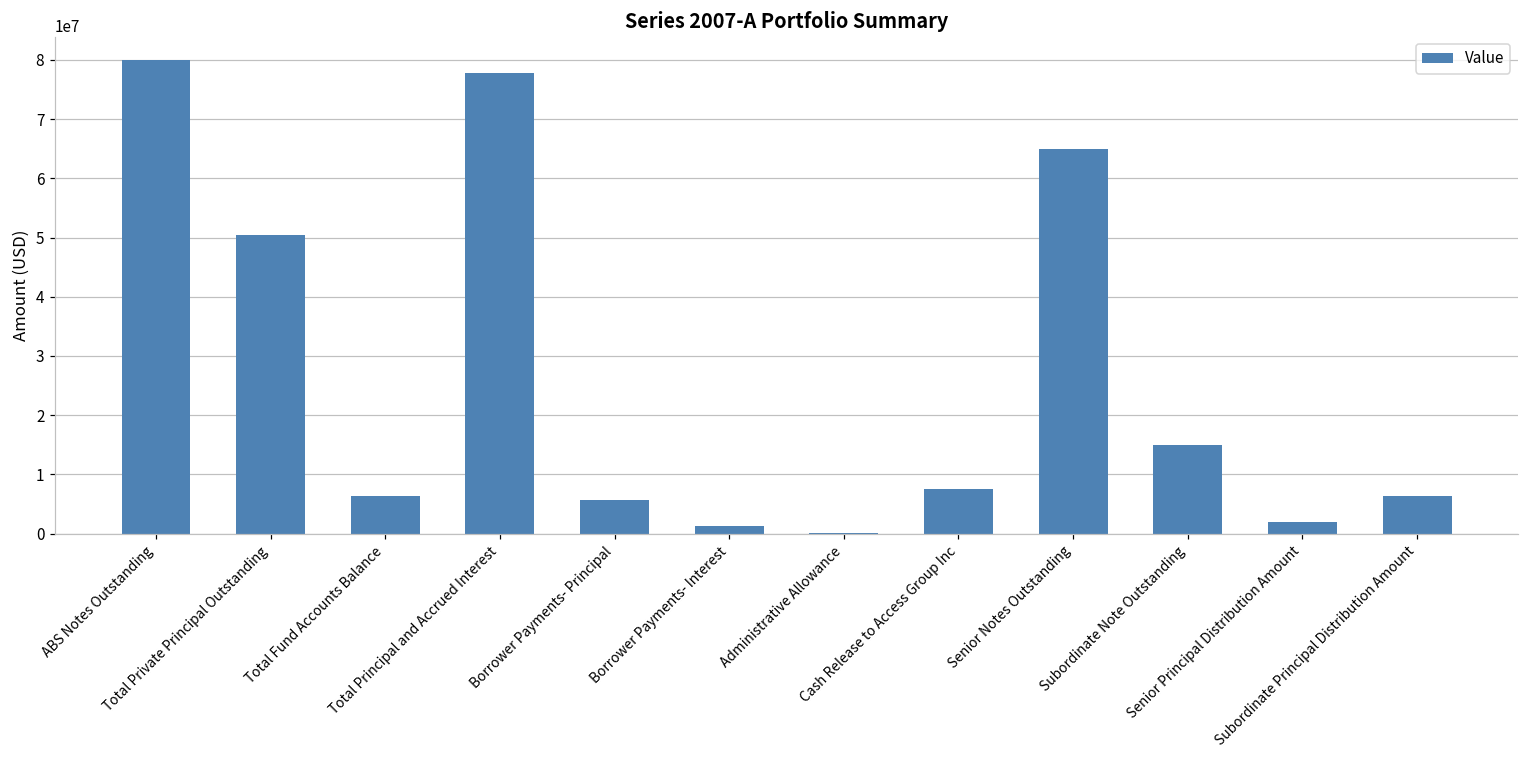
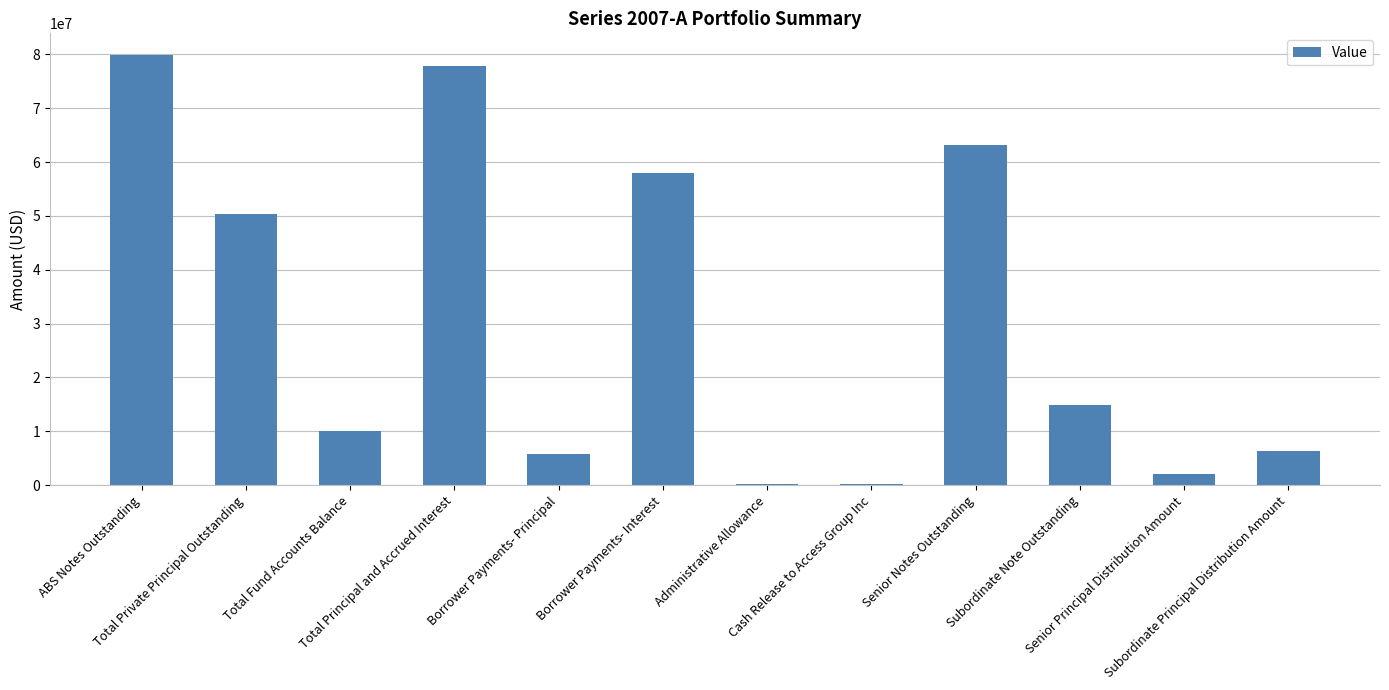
  {
    "ABS Notes Outstanding": 80000000,
    "Total Private Principal Outstanding": 50000000,
-   "Total Fund Accounts Balance": 6000000,
+   "Total Fund Accounts Balance": 10000000,
    "Total Principal and Accrued Interest": 78000000,
    "Borrower Payments- Principal": 6000000,
-   "Borrower Payments- Interest": 1000000,
-   "Cash Release to Access Group Inc": 8000000,
-   "Senior Notes Outstanding": 65000000,
+   "Borrower Payments- Interest": 58000000,
+   "Cash Release to Access Group Inc": 0,
+   "Senior Notes Outstanding": 63000000,
    "Subordinate Note Outstanding": 15000000,
    "Senior Principal Distribution Amount": 2000000,
    "Subordinate Principal Distribution Amount": 6000000
  }
